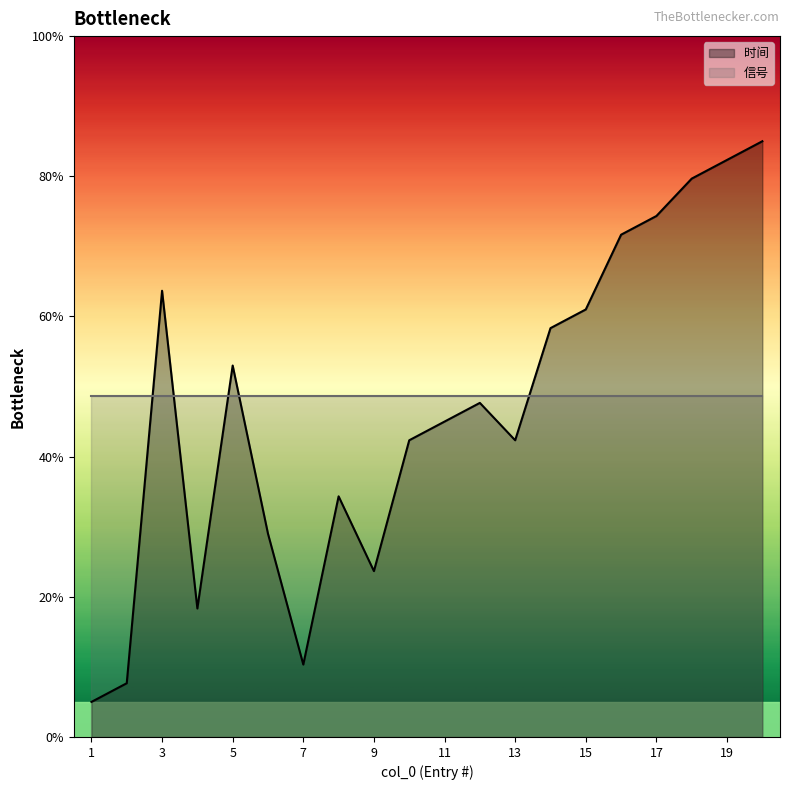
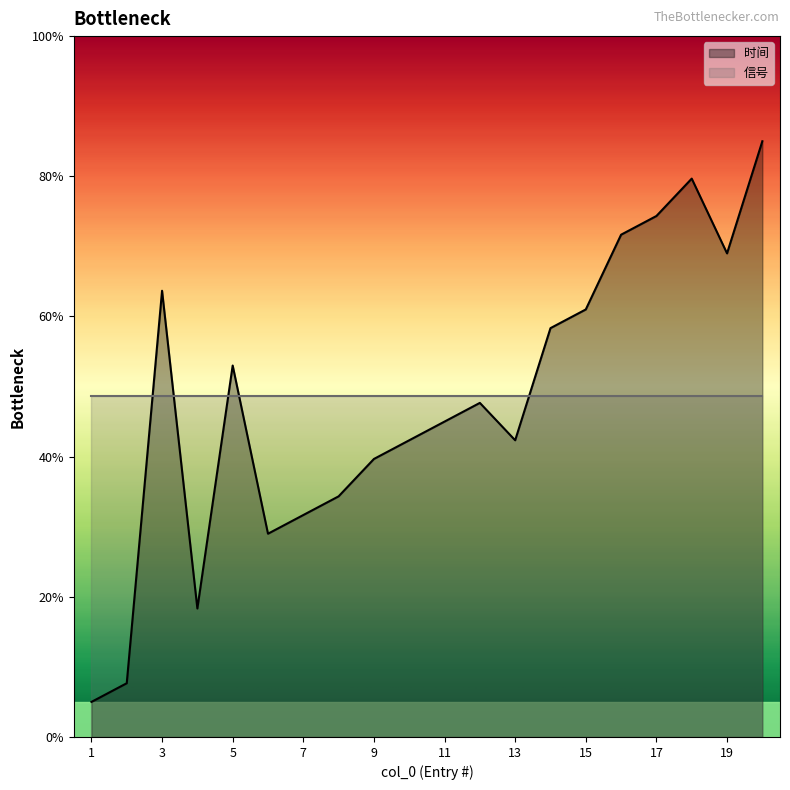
  {
    "时间": {
      "3": "64%",
      "5": "53%",
-     "7": "10%",
-     "9": "24%",
+     "7": "32%",
+     "9": "40%",
      "11": "45%",
      "13": "42%",
      "15": "61%",
      "17": "74%",
-     "19": "82%"
+     "19": "69%"
    },
    "信号": {
      "1": "49%",
      "3": "49%",
      "5": "49%",
      "7": "49%",
      "9": "49%",
      "11": "49%",
      "13": "49%",
      "15": "49%",
      "17": "49%",
      "19": "49%"
    }
  }
